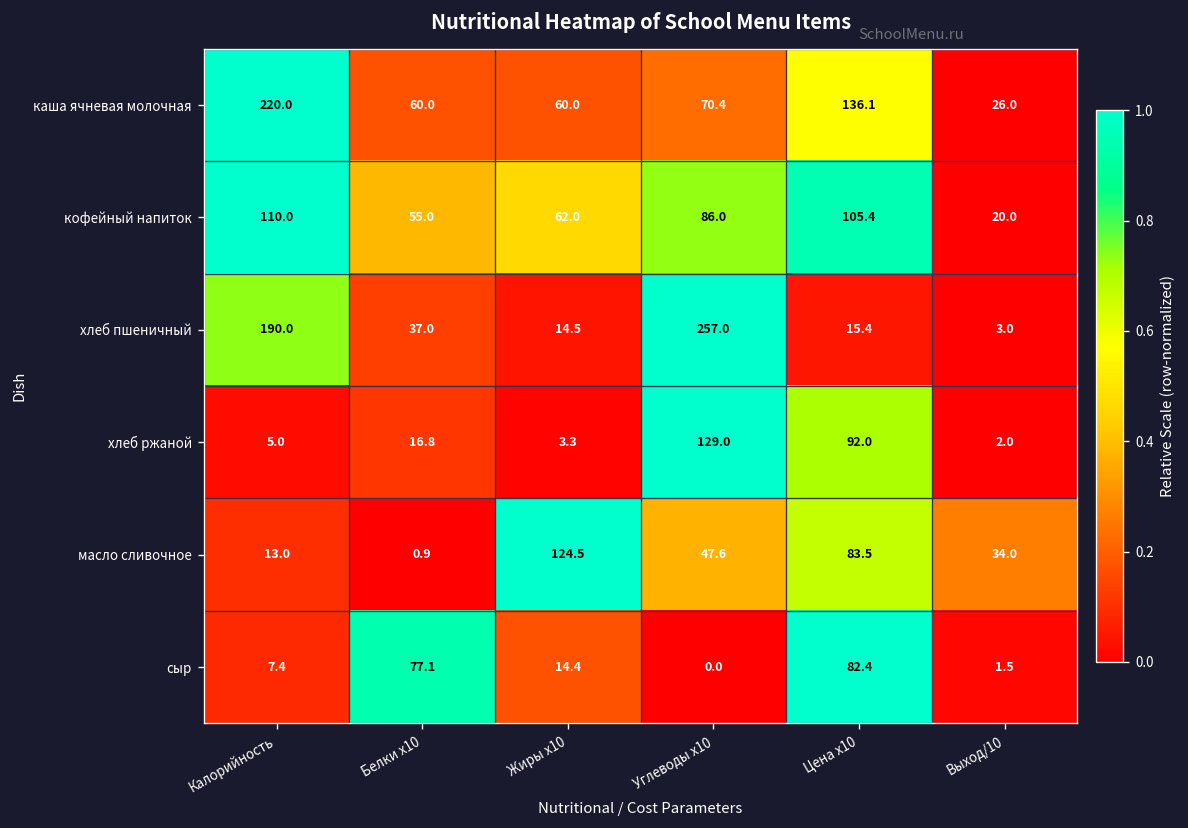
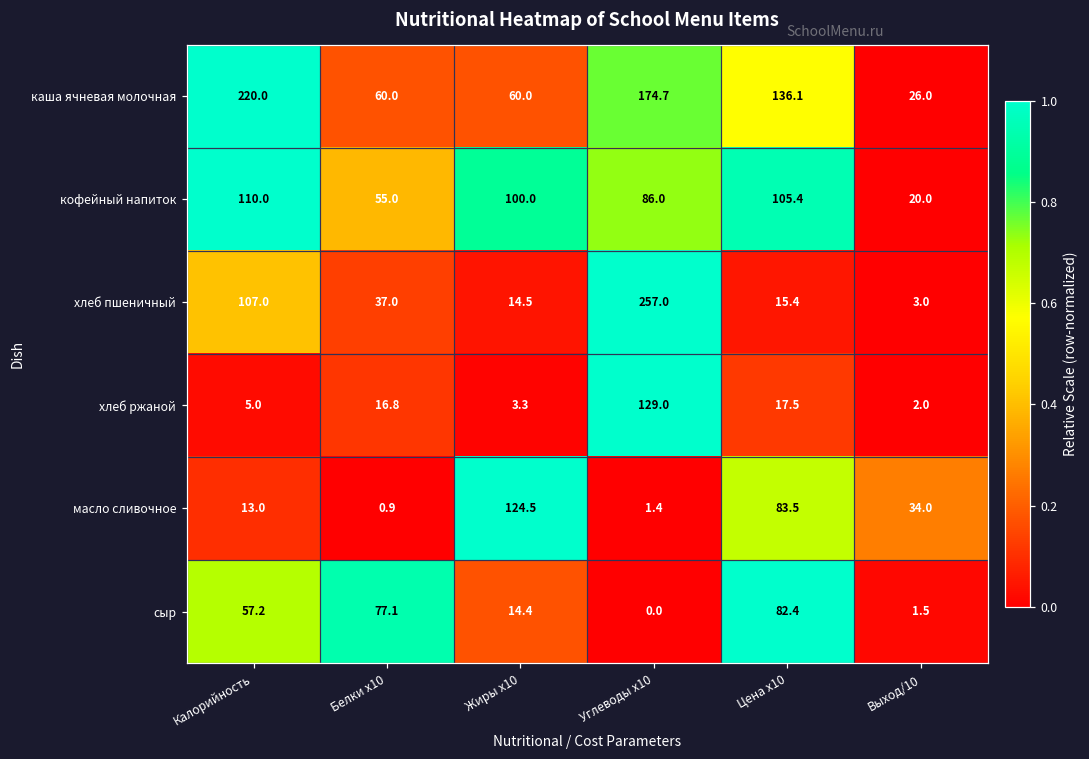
  {
    "каша ячневая молочная": {
      "Калорийность": 220.0,
      "Белки x10": 60.0,
      "Жиры x10": 60.0,
-     "Углеводы x10": 70.4,
+     "Углеводы x10": 174.7,
      "Цена x10": 136.1,
      "Выход/10": 26.0
    },
    "кофейный напиток": {
      "Калорийность": 110.0,
      "Белки x10": 55.0,
-     "Жиры x10": 62.0,
+     "Жиры x10": 100.0,
      "Углеводы x10": 86.0,
      "Цена x10": 105.4,
      "Выход/10": 20.0
    },
    "хлеб пшеничный": {
-     "Калорийность": 190.0,
+     "Калорийность": 107.0,
      "Белки x10": 37.0,
      "Жиры x10": 14.5,
      "Углеводы x10": 257.0,
      "Цена x10": 15.4,
      "Выход/10": 3.0
    },
    "хлеб ржаной": {
      "Калорийность": 5.0,
      "Белки x10": 16.8,
      "Жиры x10": 3.3,
      "Углеводы x10": 129.0,
-     "Цена x10": 92.0,
+     "Цена x10": 17.5,
      "Выход/10": 2.0
    },
    "масло сливочное": {
      "Калорийность": 13.0,
      "Белки x10": 0.9,
      "Жиры x10": 124.5,
-     "Углеводы x10": 47.6,
+     "Углеводы x10": 1.4,
      "Цена x10": 83.5,
      "Выход/10": 34.0
    },
    "сыр": {
-     "Калорийность": 7.4,
+     "Калорийность": 57.2,
      "Белки x10": 77.1,
      "Жиры x10": 14.4,
      "Углеводы x10": 0.0,
      "Цена x10": 82.4,
      "Выход/10": 1.5
    }
  }
